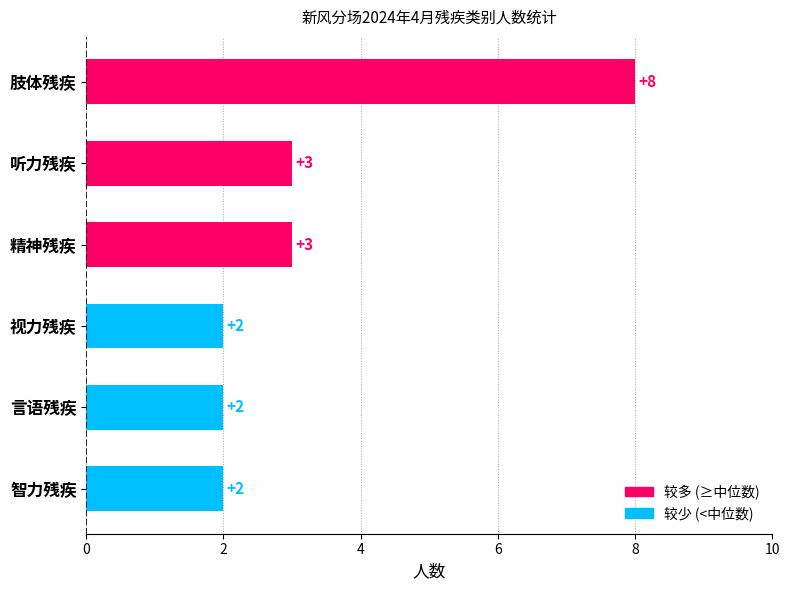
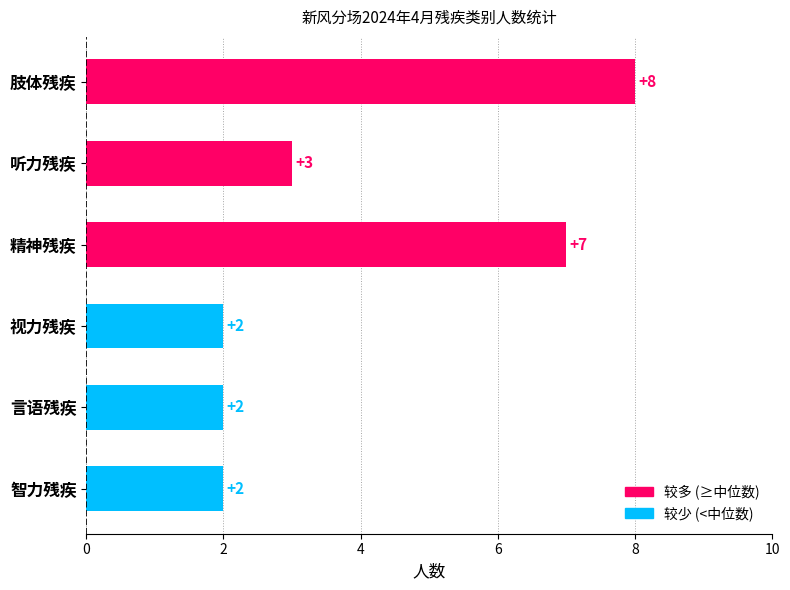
  {
    "肢体残疾": "+8",
    "听力残疾": "+3",
-   "精神残疾": "+3",
+   "精神残疾": "+7",
    "视力残疾": "+2",
    "言语残疾": "+2",
    "智力残疾": "+2"
  }
